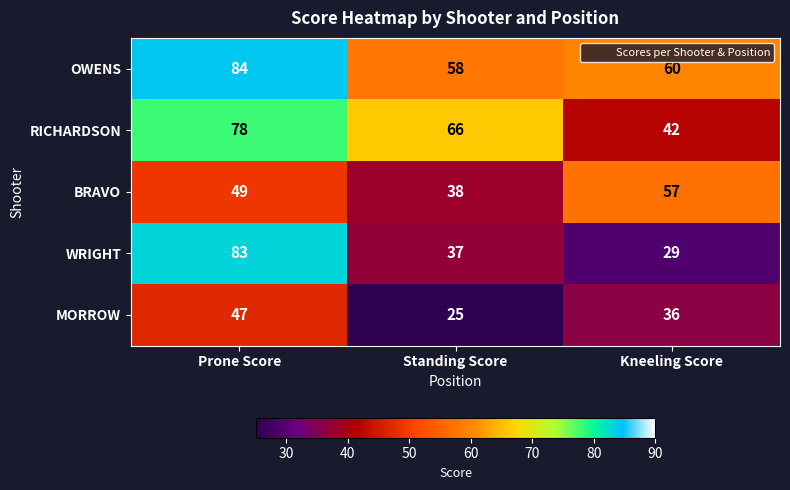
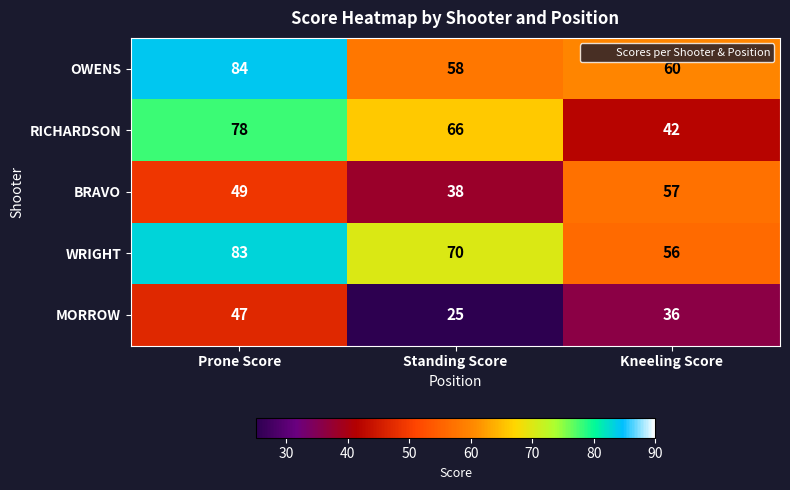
  {
    "OWENS": {
      "Prone Score": 84,
      "Standing Score": 58
    },
    "RICHARDSON": {
      "Prone Score": 78,
      "Standing Score": 66,
      "Kneeling Score": 42
    },
    "BRAVO": {
      "Prone Score": 49,
      "Standing Score": 38,
      "Kneeling Score": 57
    },
    "WRIGHT": {
      "Prone Score": 83,
-     "Standing Score": 37,
-     "Kneeling Score": 29
+     "Standing Score": 70,
+     "Kneeling Score": 56
    },
    "MORROW": {
      "Prone Score": 47,
      "Standing Score": 25,
      "Kneeling Score": 36
    }
  }
